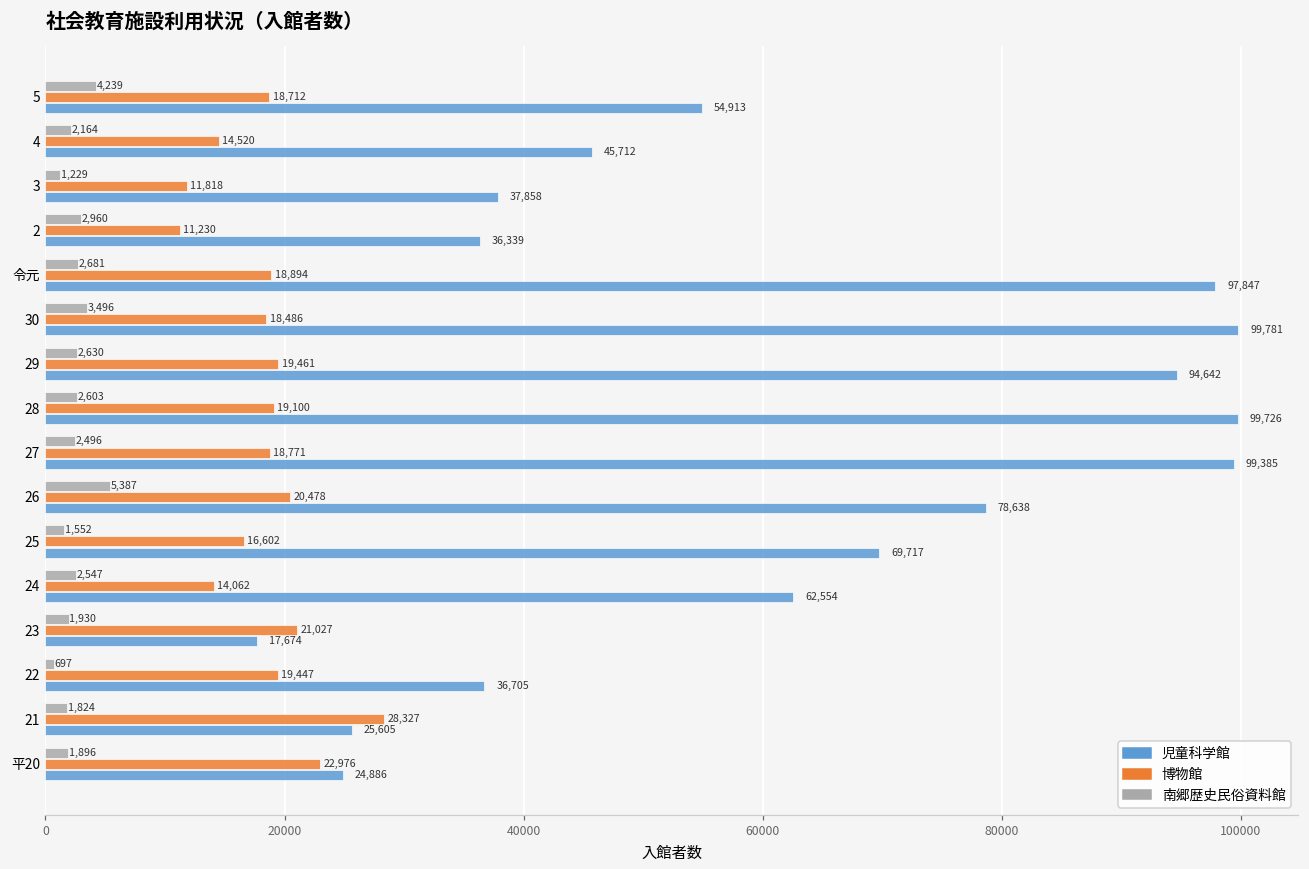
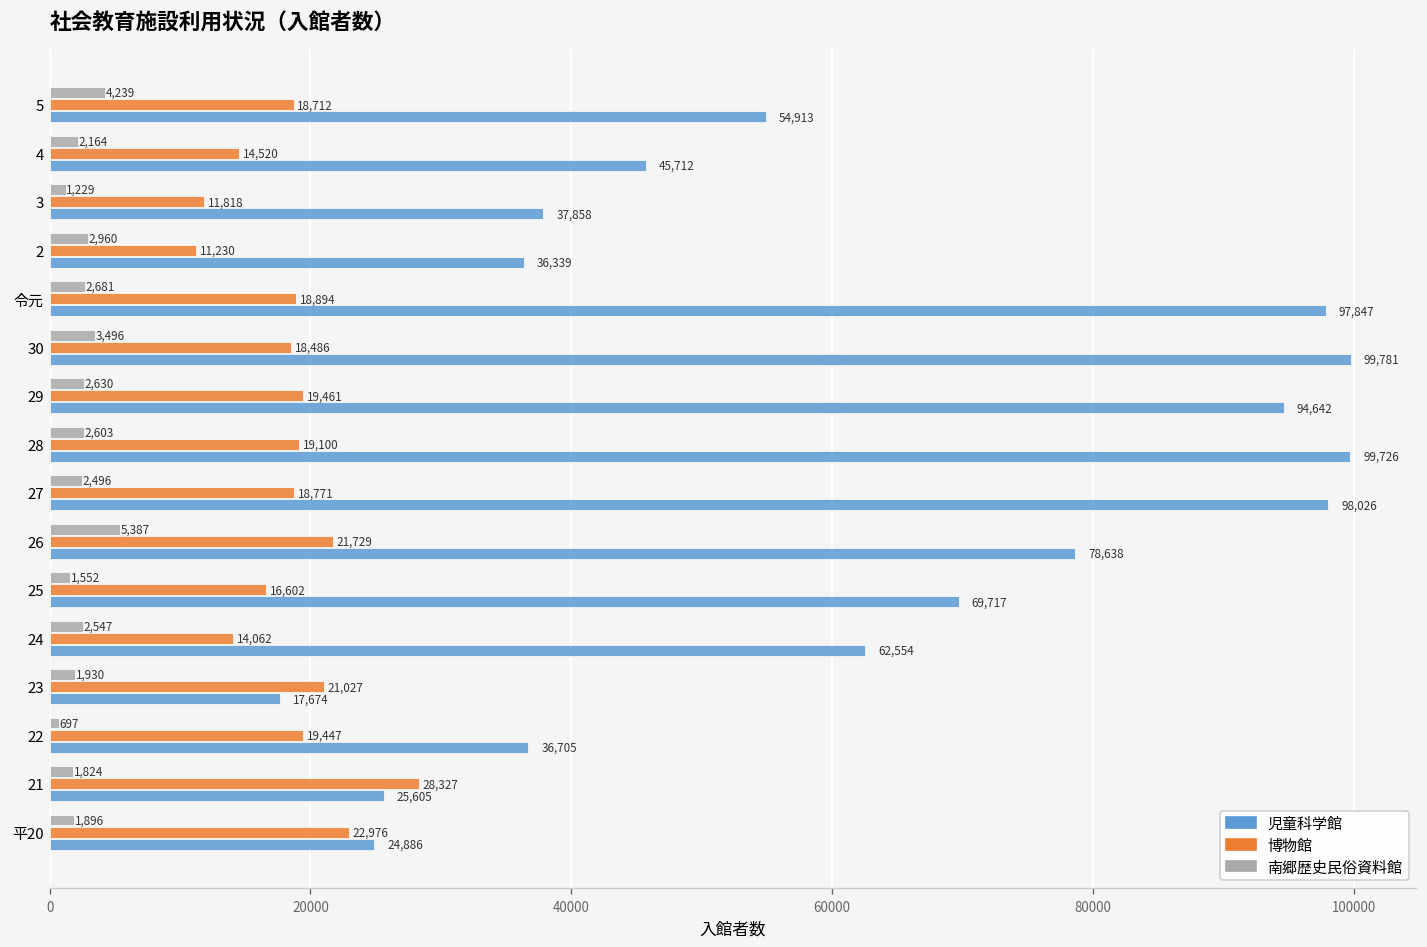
  {
    "児童科学館": {
      "5": "54,913",
      "4": "45,712",
      "3": "37,858",
      "2": "36,339",
      "令元": "97,847",
      "30": "99,781",
      "29": "94,642",
      "28": "99,726",
-     "27": "99,385",
+     "27": "98,026",
      "26": "78,638",
      "25": "69,717",
      "24": "62,554",
      "23": "17,674",
      "22": "36,705",
      "21": "25,605",
      "平20": "24,886"
    },
    "博物館": {
      "5": "18,712",
      "4": "14,520",
      "3": "11,818",
      "2": "11,230",
      "令元": "18,894",
      "30": "18,486",
      "29": "19,461",
      "28": "19,100",
      "27": "18,771",
-     "26": "20,478",
+     "26": "21,729",
      "25": "16,602",
      "24": "14,062",
      "23": "21,027",
      "22": "19,447",
      "21": "28,327",
      "平20": "22,976"
    },
    "南郷歴史民俗資料館": {
      "5": "4,239",
      "4": "2,164",
      "3": "1,229",
      "2": "2,960",
      "令元": "2,681",
      "30": "3,496",
      "29": "2,630",
      "28": "2,603",
      "27": "2,496",
      "26": "5,387",
      "25": "1,552",
      "24": "2,547",
      "23": "1,930",
      "22": "697",
      "21": "1,824",
      "平20": "1,896"
    }
  }
